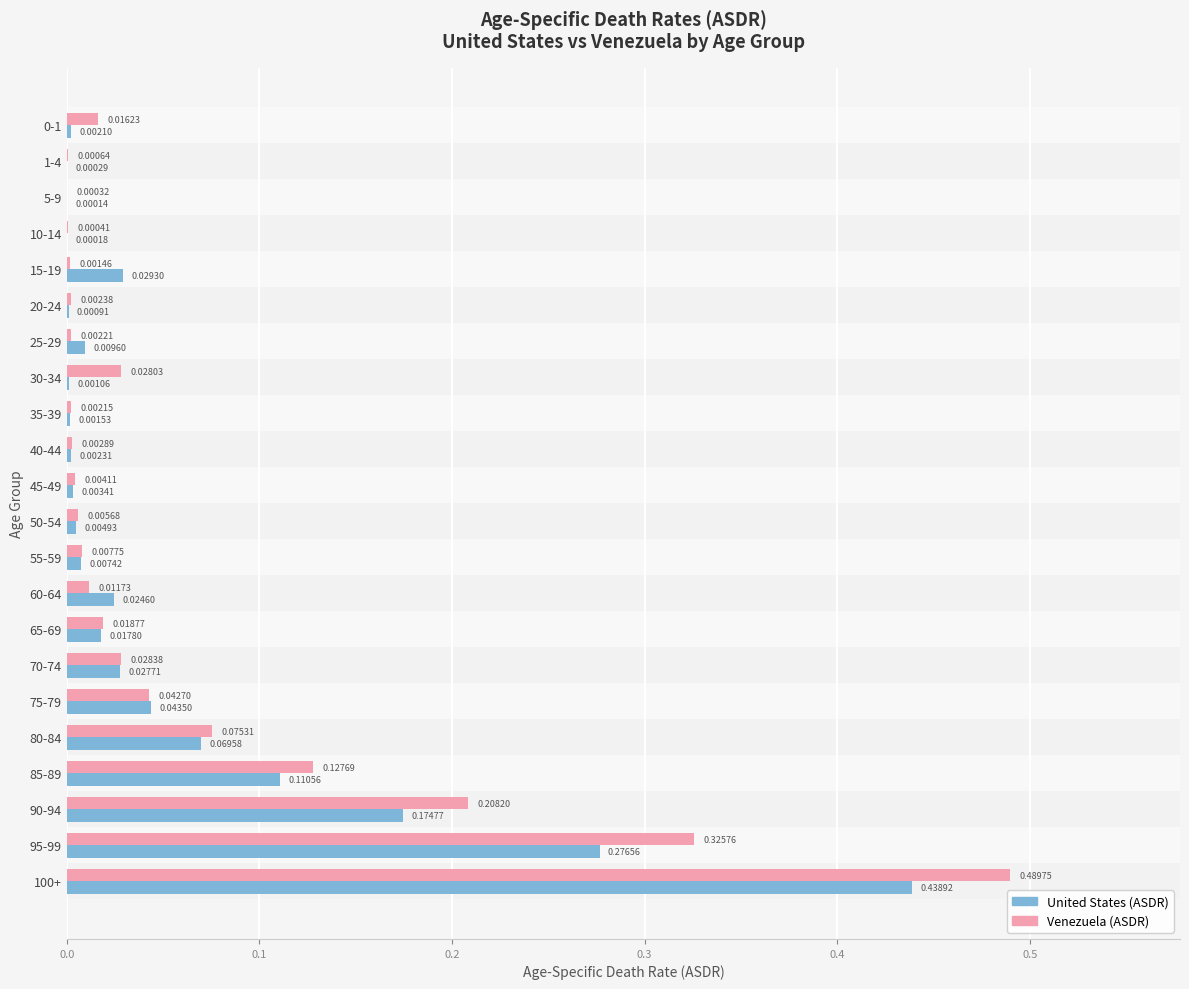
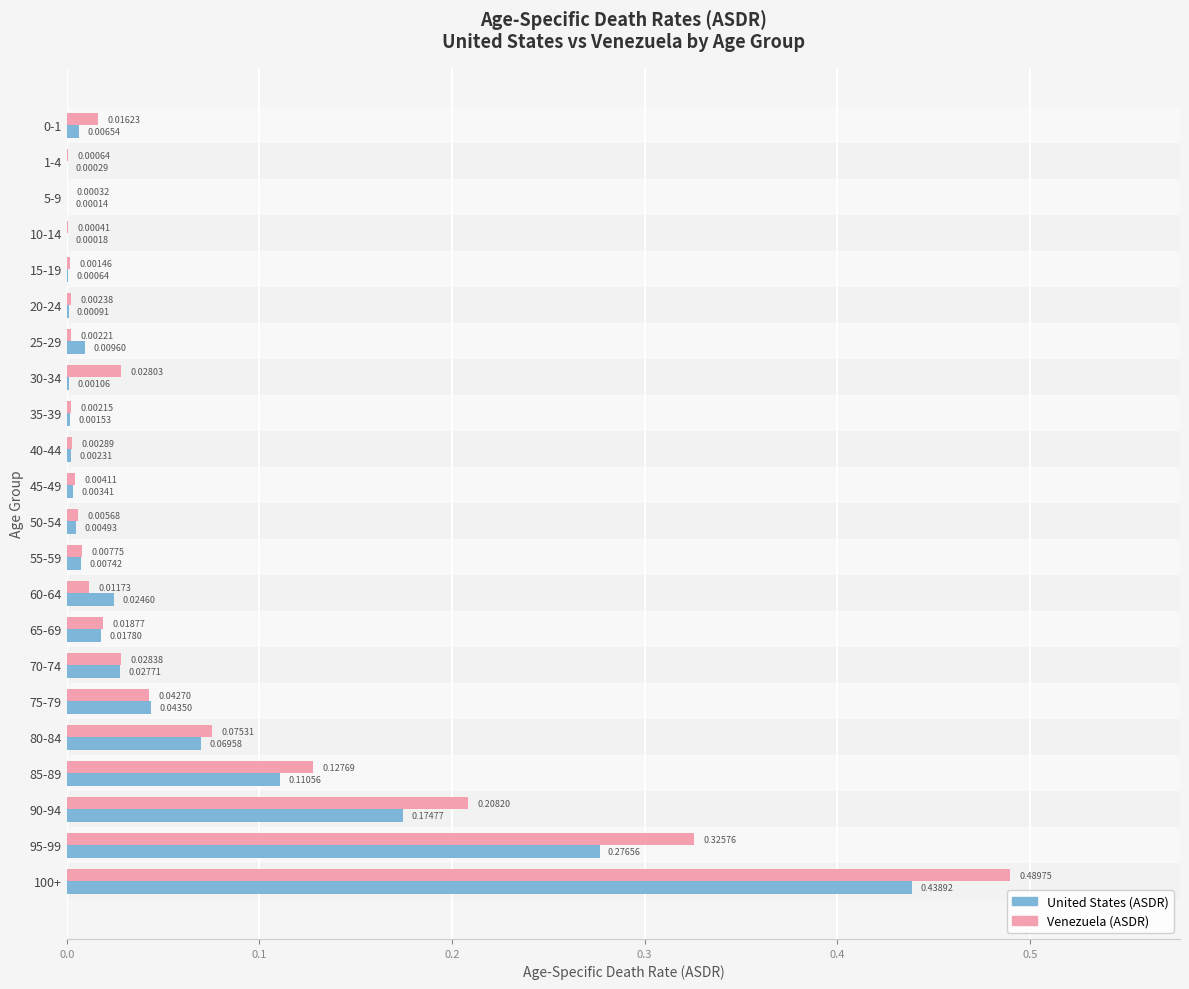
  {
    "United States (ASDR)": {
-     "0-1": 0.00210,
+     "0-1": 0.00654,
      "1-4": 0.00029,
      "5-9": 0.00014,
      "10-14": 0.00018,
-     "15-19": 0.02930,
+     "15-19": 0.00064,
      "20-24": 0.00091,
      "25-29": 0.00960,
      "30-34": 0.00106,
      "35-39": 0.00153,
      "40-44": 0.00231,
      "45-49": 0.00341,
      "50-54": 0.00493,
      "55-59": 0.00742,
      "60-64": 0.02460,
      "65-69": 0.01780,
      "70-74": 0.02771,
      "75-79": 0.04350,
      "80-84": 0.06958,
      "85-89": 0.11056,
      "90-94": 0.17477,
      "95-99": 0.27656,
      "100+": 0.43892
    },
    "Venezuela (ASDR)": {
      "0-1": 0.01623,
      "1-4": 0.00064,
      "5-9": 0.00032,
      "10-14": 0.00041,
      "15-19": 0.00146,
      "20-24": 0.00238,
      "25-29": 0.00221,
      "30-34": 0.02803,
      "35-39": 0.00215,
      "40-44": 0.00289,
      "45-49": 0.00411,
      "50-54": 0.00568,
      "55-59": 0.00775,
      "60-64": 0.01173,
      "65-69": 0.01877,
      "70-74": 0.02838,
      "75-79": 0.04270,
      "80-84": 0.07531,
      "85-89": 0.12769,
      "90-94": 0.20820,
      "95-99": 0.32576,
      "100+": 0.48975
    }
  }
